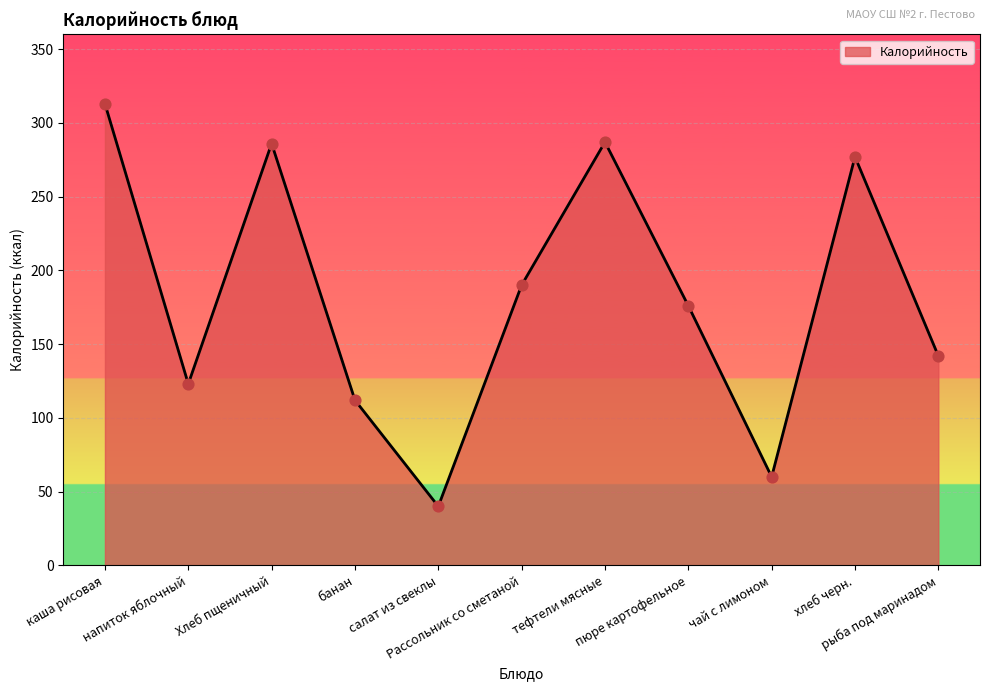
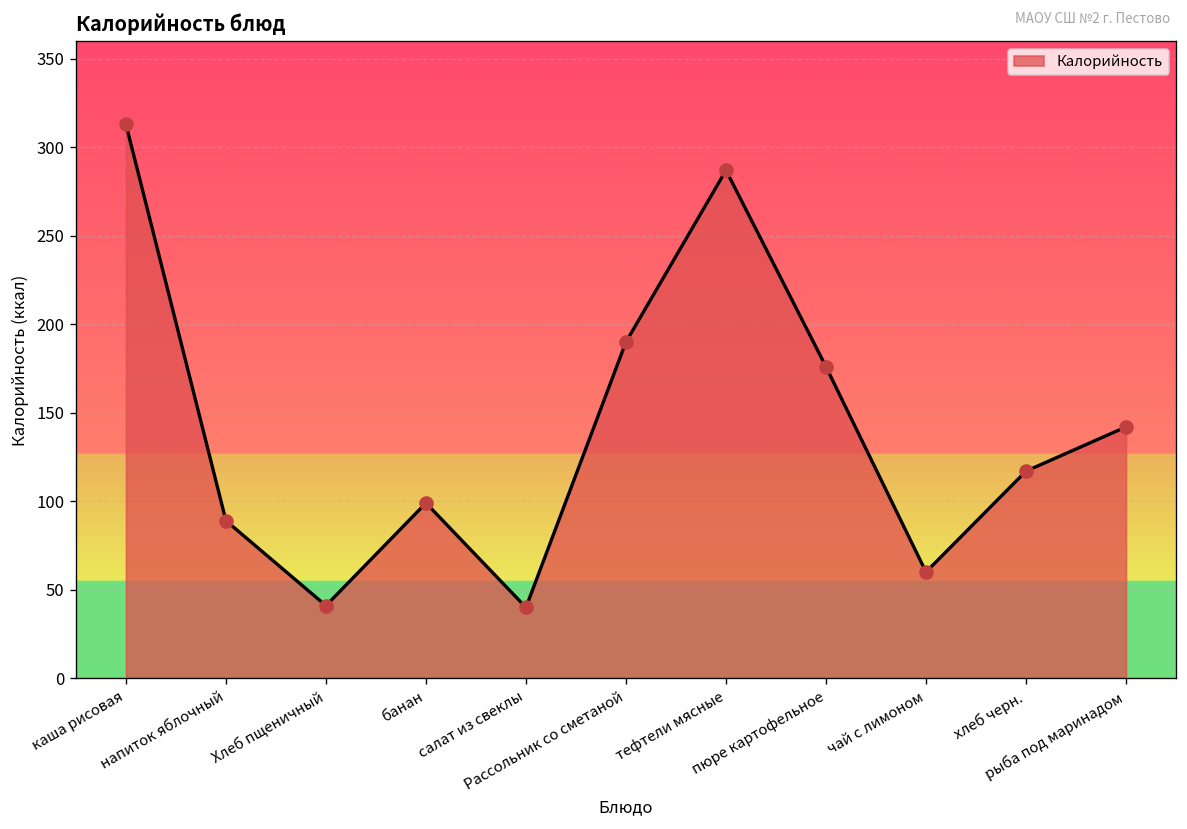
  {
    "каша рисовая": 313,
-   "напиток яблочный": 123,
-   "Хлеб пщеничный": 286,
-   "банан": 112,
+   "напиток яблочный": 89,
+   "Хлеб пщеничный": 41,
+   "банан": 99,
    "салат из свеклы": 40,
    "Рассольник со сметаной": 190,
    "тефтели мясные": 287,
    "пюре картофельное": 176,
    "чай с лимоном": 60,
-   "хлеб черн.": 277,
+   "хлеб черн.": 117,
    "рыба под маринадом": 142
  }
